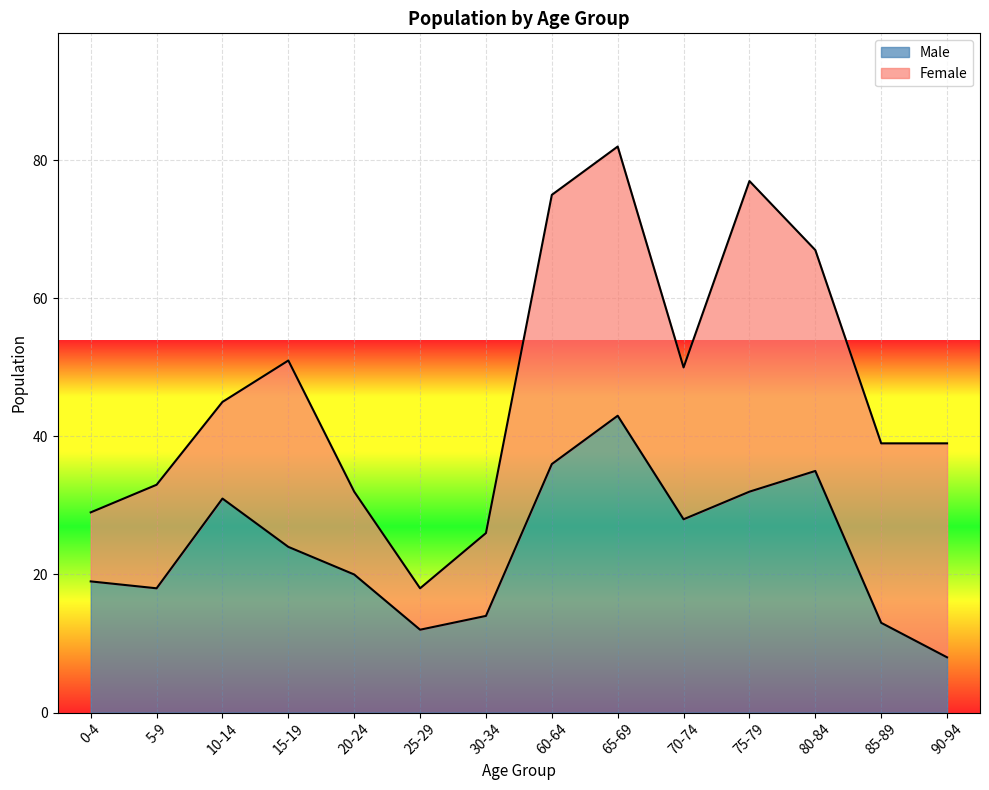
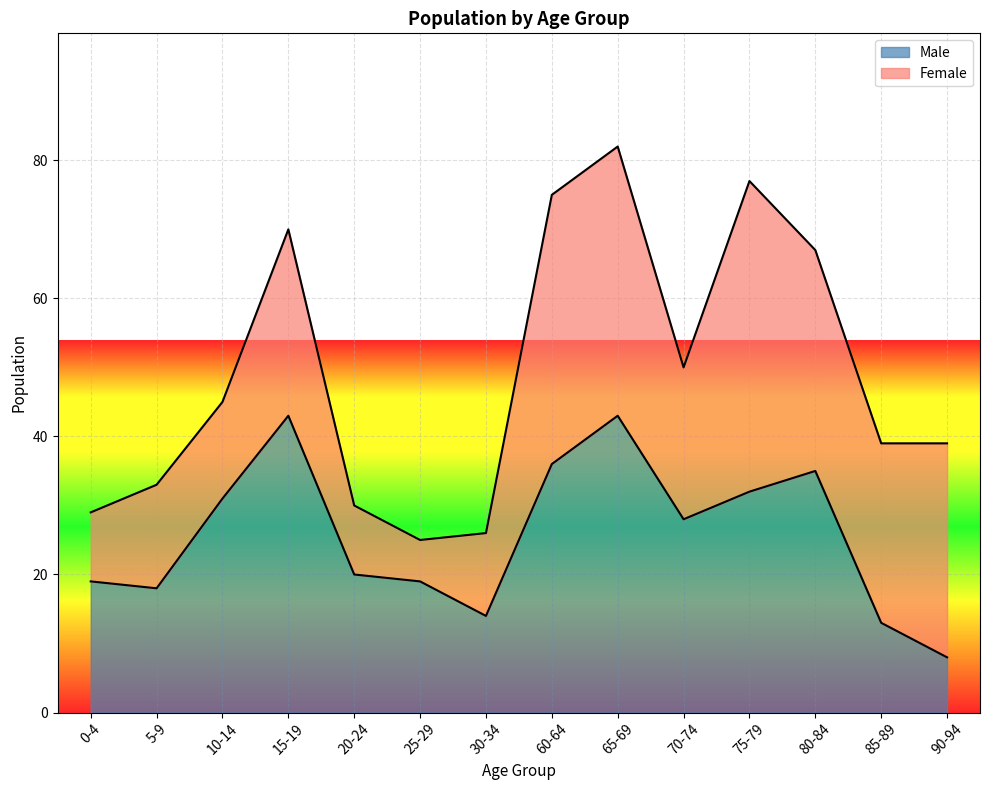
  {
    "Male": {
      "0-4": 19,
      "5-9": 18,
      "10-14": 31,
-     "15-19": 24,
+     "15-19": 43,
      "20-24": 20,
-     "25-29": 12,
+     "25-29": 19,
      "30-34": 14,
      "60-64": 36,
      "65-69": 43,
      "70-74": 28,
      "75-79": 32,
      "80-84": 35,
      "85-89": 13,
      "90-94": 8
    },
    "Female": {
      "0-4": 10,
      "5-9": 15,
      "10-14": 14,
      "15-19": 27,
-     "20-24": 12,
+     "20-24": 10,
      "25-29": 6,
      "30-34": 12,
      "60-64": 39,
      "65-69": 39,
      "70-74": 22,
      "75-79": 45,
      "80-84": 32,
      "85-89": 26,
      "90-94": 31
    }
  }
